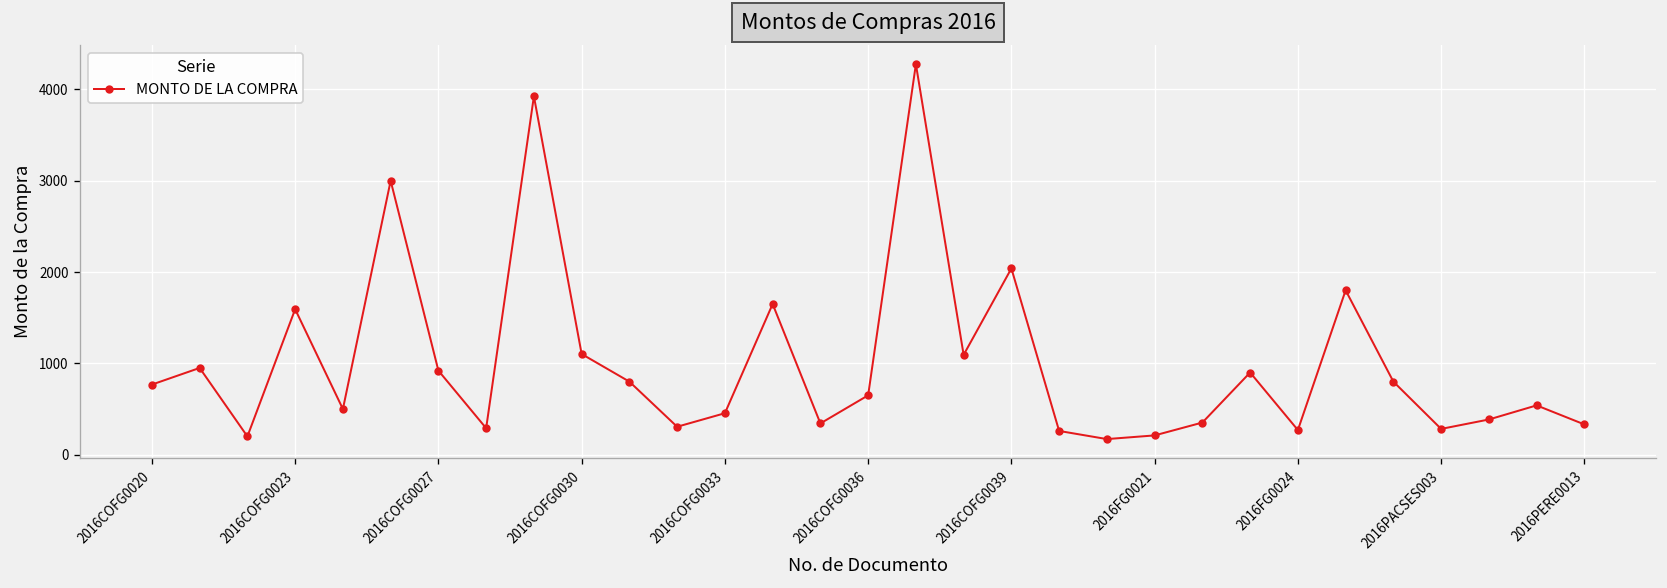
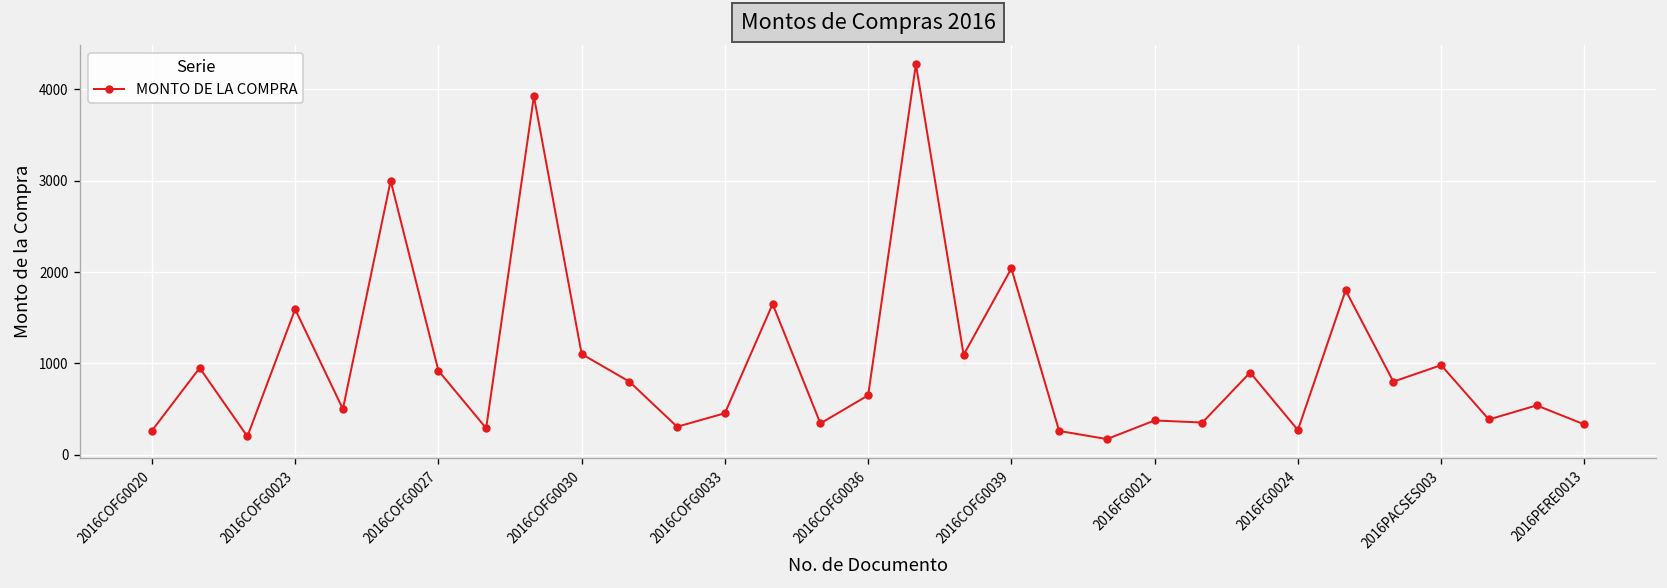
  {
-   "2016COFG0020": 800,
+   "2016COFG0020": 300,
    "2016COFG0023": 1600,
    "2016COFG0027": 900,
    "2016COFG0030": 1100,
    "2016COFG0033": 500,
    "2016COFG0036": 700,
    "2016COFG0039": 2000,
-   "2016FG0021": 200,
+   "2016FG0021": 400,
    "2016FG0024": 300,
-   "2016PACSES003": 300,
+   "2016PACSES003": 1000,
    "2016PERE0013": 300
  }
